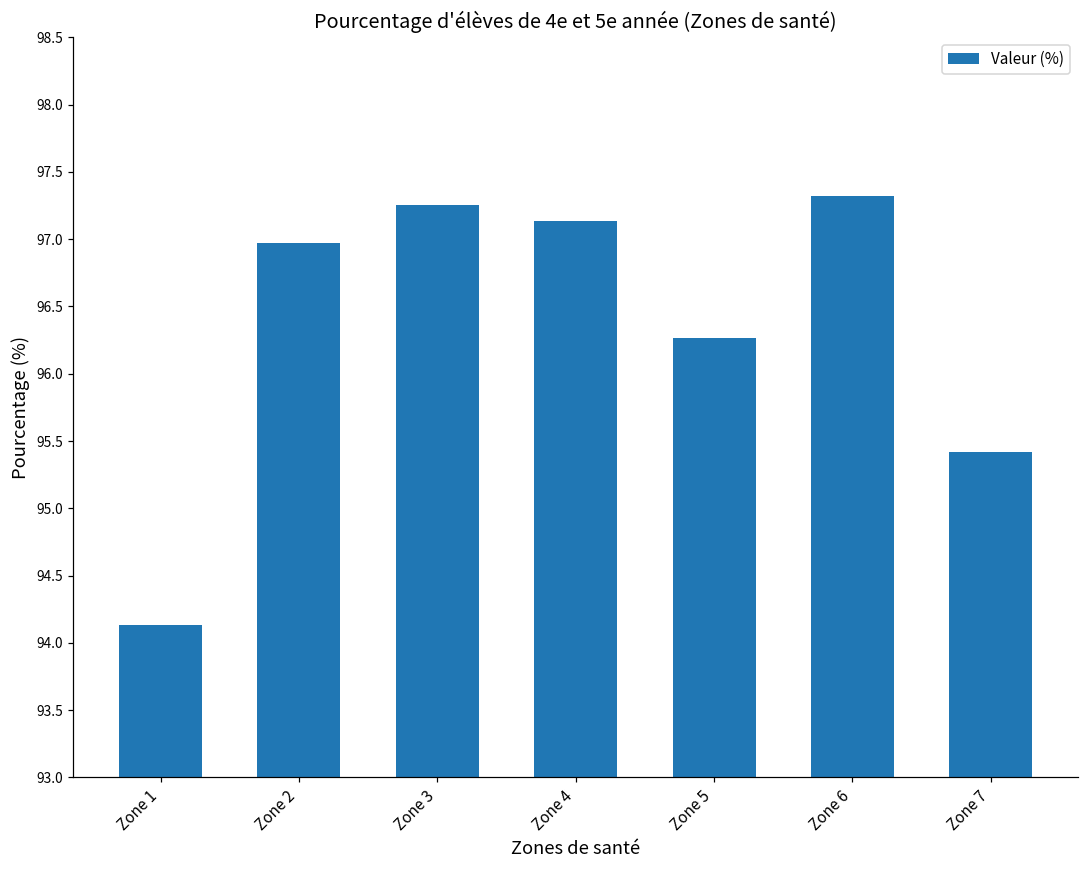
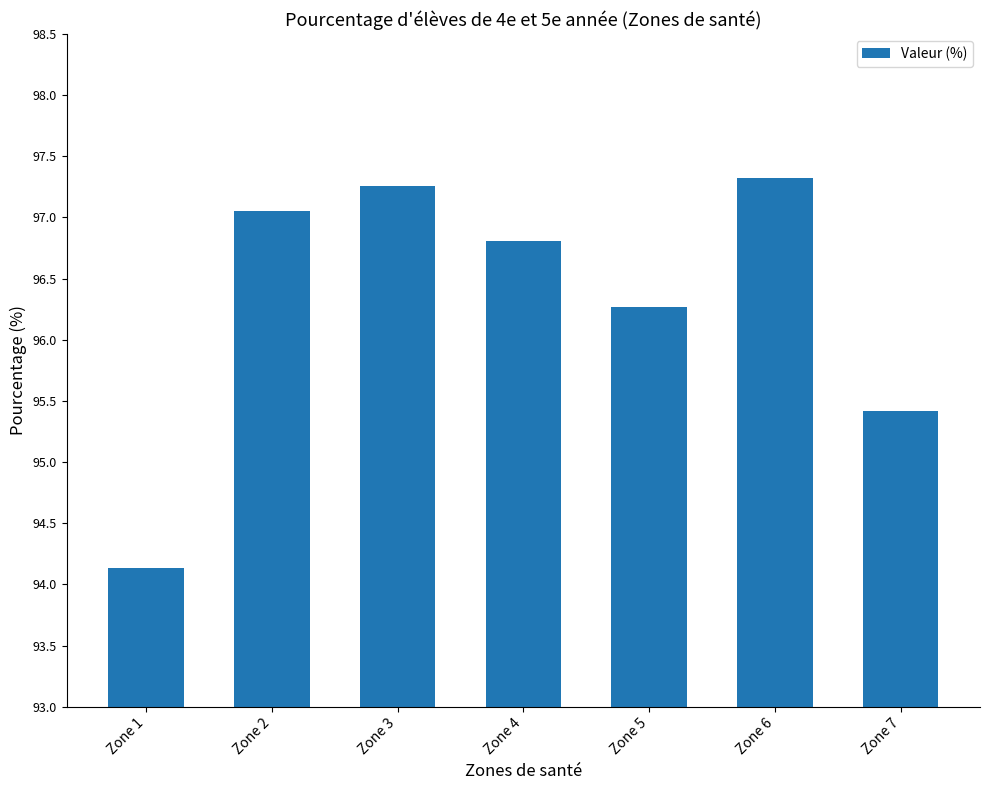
  {
    "Zone 1": 94.14,
-   "Zone 2": 96.97,
+   "Zone 2": 97.06,
    "Zone 3": 97.26,
-   "Zone 4": 97.14,
+   "Zone 4": 96.81,
    "Zone 5": 96.27,
    "Zone 6": 97.32,
    "Zone 7": 95.42
  }
